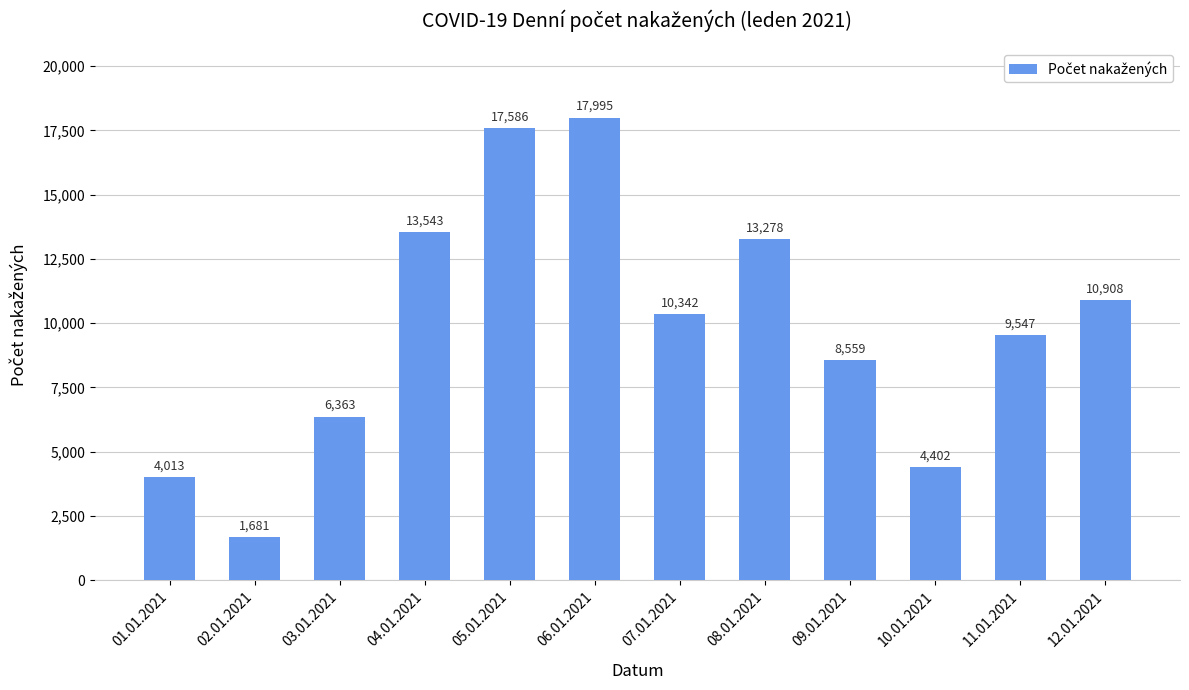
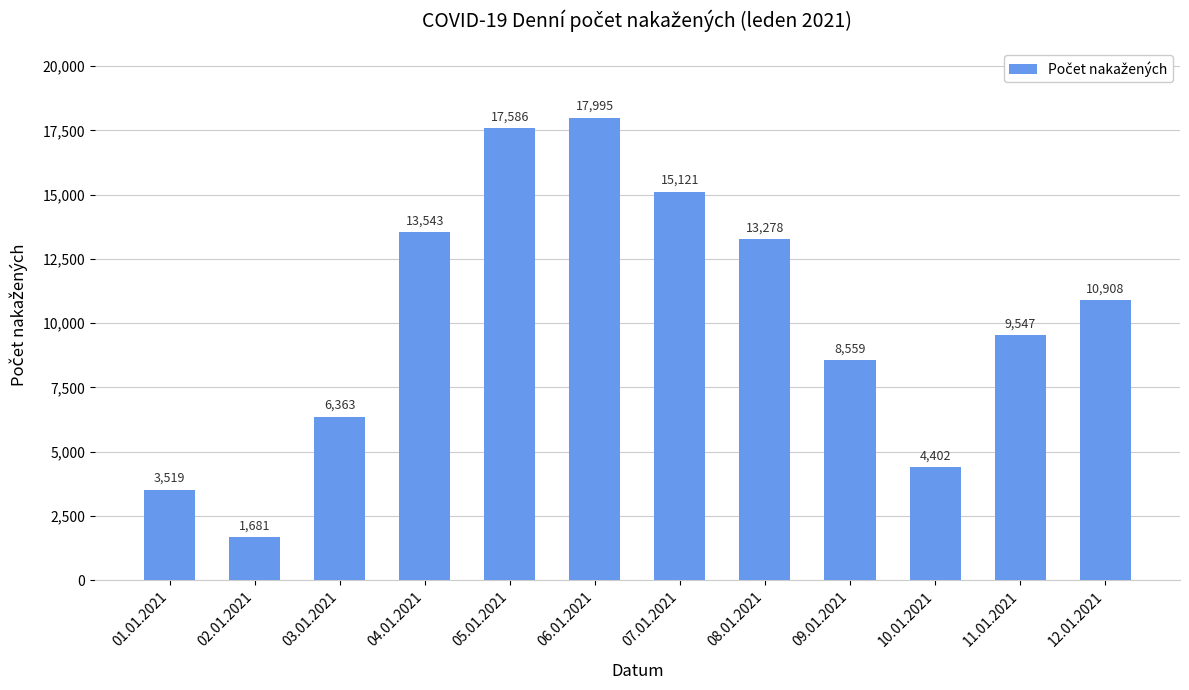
  {
-   "01.01.2021": "4,013",
+   "01.01.2021": "3,519",
    "02.01.2021": "1,681",
    "03.01.2021": "6,363",
    "04.01.2021": "13,543",
    "05.01.2021": "17,586",
    "06.01.2021": "17,995",
-   "07.01.2021": "10,342",
+   "07.01.2021": "15,121",
    "08.01.2021": "13,278",
    "09.01.2021": "8,559",
    "10.01.2021": "4,402",
    "11.01.2021": "9,547",
    "12.01.2021": "10,908"
  }
